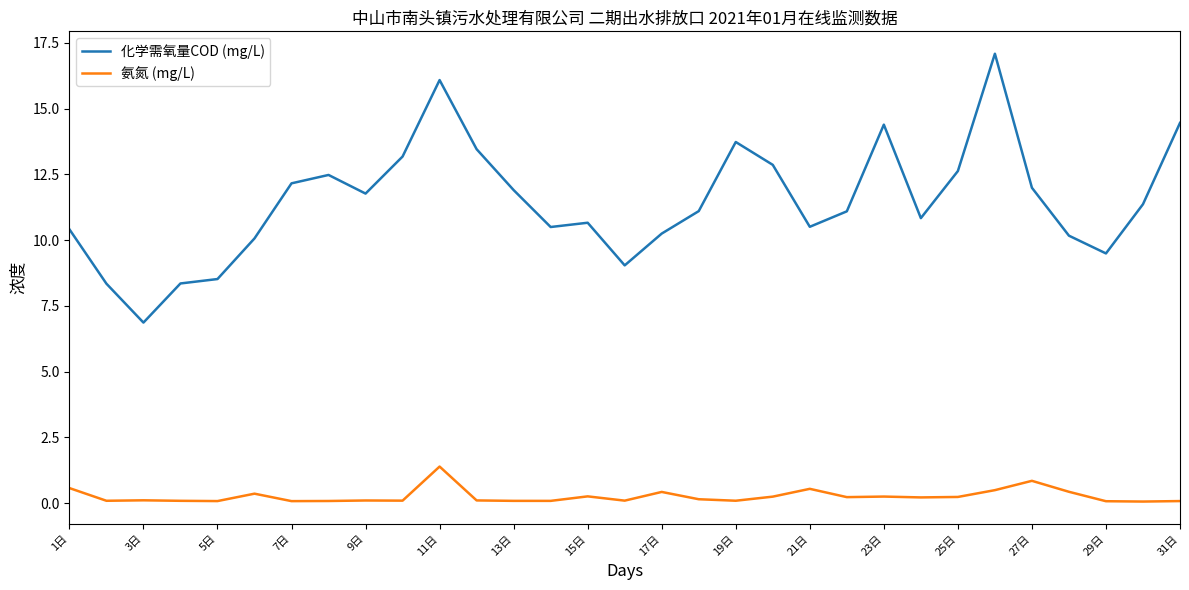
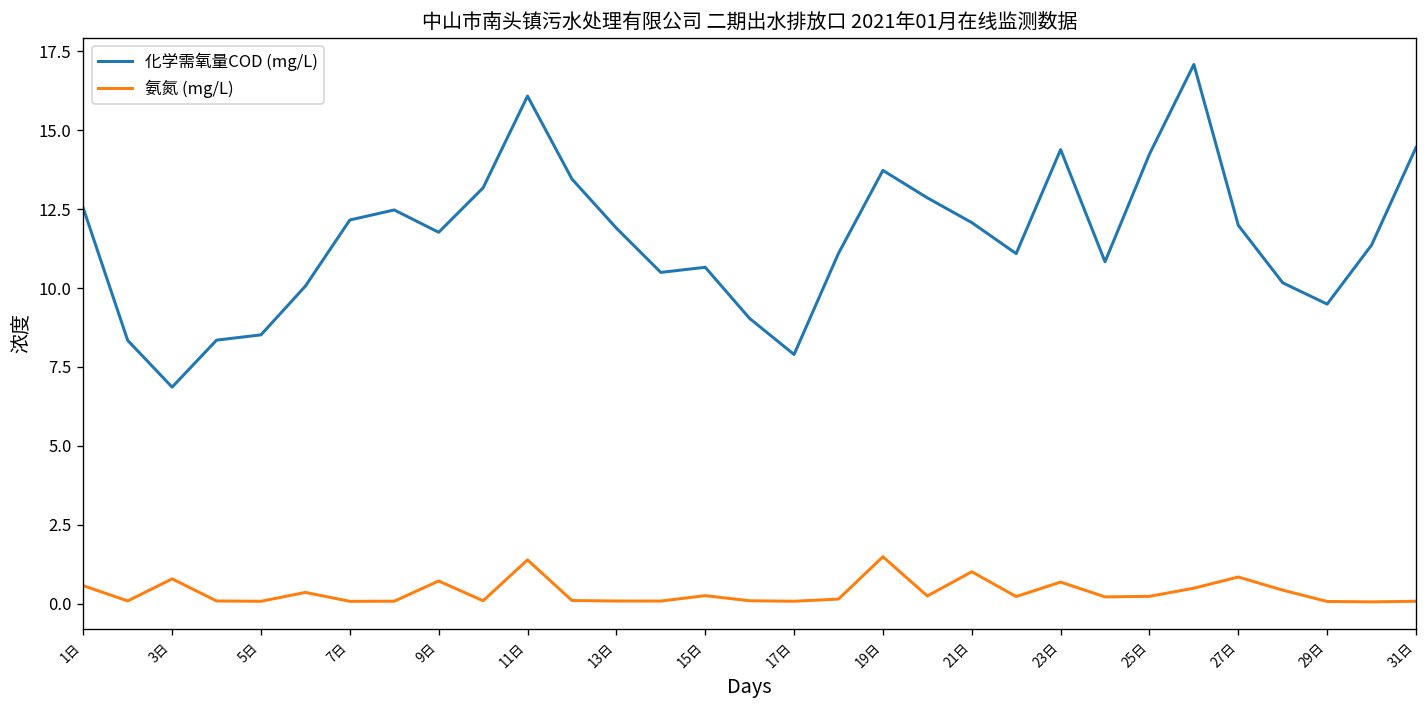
  {
    "化学需氧量COD (mg/L)": {
-     "1日": 10.4,
+     "1日": 12.5,
      "3日": 6.9,
      "5日": 8.5,
      "7日": 12.2,
      "9日": 11.8,
      "11日": 16.1,
      "13日": 11.9,
      "15日": 10.7,
-     "17日": 10.2,
+     "17日": 7.9,
      "19日": 13.7,
-     "21日": 10.5,
+     "21日": 12.1,
      "23日": 14.4,
-     "25日": 12.6,
+     "25日": 14.2,
      "27日": 12.0,
      "29日": 9.5,
      "31日": 14.5
    },
    "氨氮 (mg/L)": {
      "1日": 0.6,
-     "3日": 0.1,
+     "3日": 0.8,
      "5日": 0.1,
      "7日": 0.1,
-     "9日": 0.1,
+     "9日": 0.7,
      "11日": 1.4,
      "13日": 0.1,
      "15日": 0.3,
-     "17日": 0.4,
-     "19日": 0.1,
-     "21日": 0.5,
-     "23日": 0.2,
+     "17日": 0.1,
+     "19日": 1.5,
+     "21日": 1.0,
+     "23日": 0.7,
      "25日": 0.2,
      "27日": 0.8,
      "29日": 0.1,
      "31日": 0.1
    }
  }
